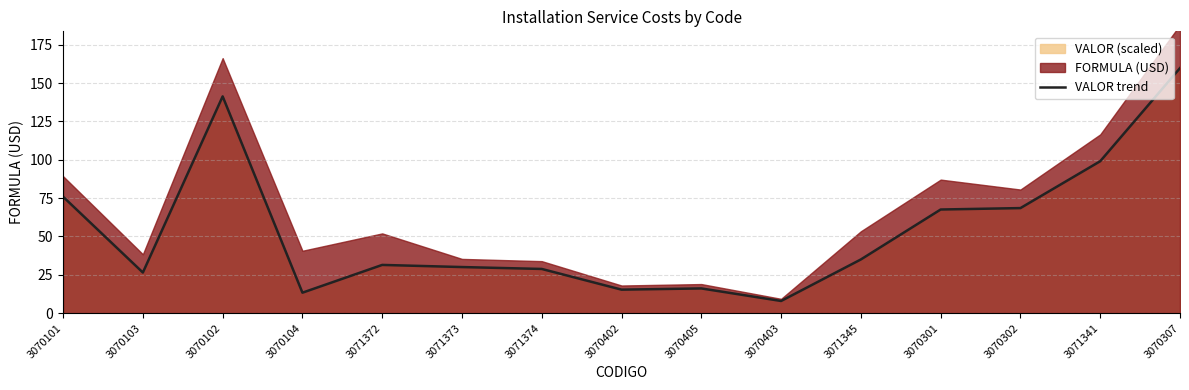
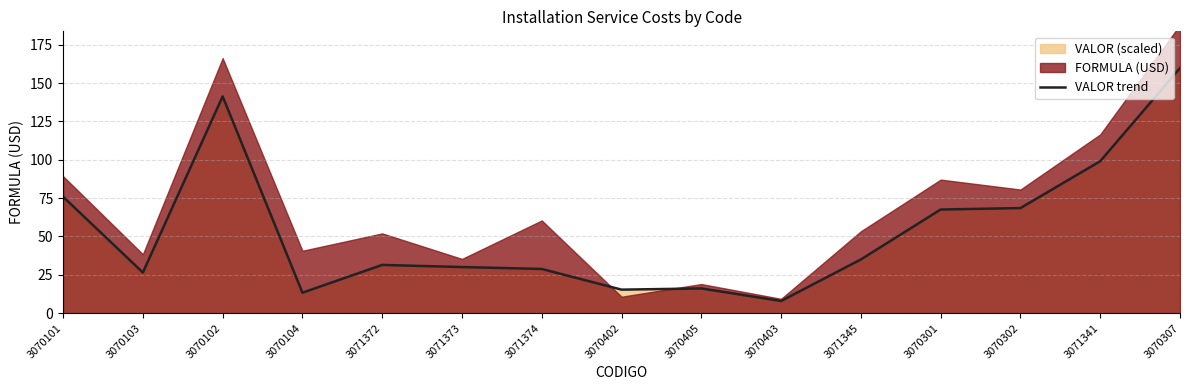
  {
    "VALOR (scaled)": {
      "3070101": 76,
      "3070103": 26,
      "3070102": 141,
      "3070104": 13,
      "3071372": 31,
      "3071373": 30,
      "3071374": 29,
      "3070402": 15,
      "3070405": 16,
      "3071345": 35,
      "3070301": 68,
      "3070302": 69,
      "3071341": 99,
      "3070307": 160
    },
    "FORMULA (USD)": {
      "3070101": 89,
      "3070103": 38,
      "3070102": 166,
      "3070104": 41,
      "3071372": 52,
      "3071373": 35,
-     "3071374": 34,
-     "3070402": 18,
+     "3071374": 60,
+     "3070402": 11,
      "3070405": 19,
      "3071345": 53,
      "3070301": 87,
      "3070302": 81,
      "3071341": 117
    }
  }
